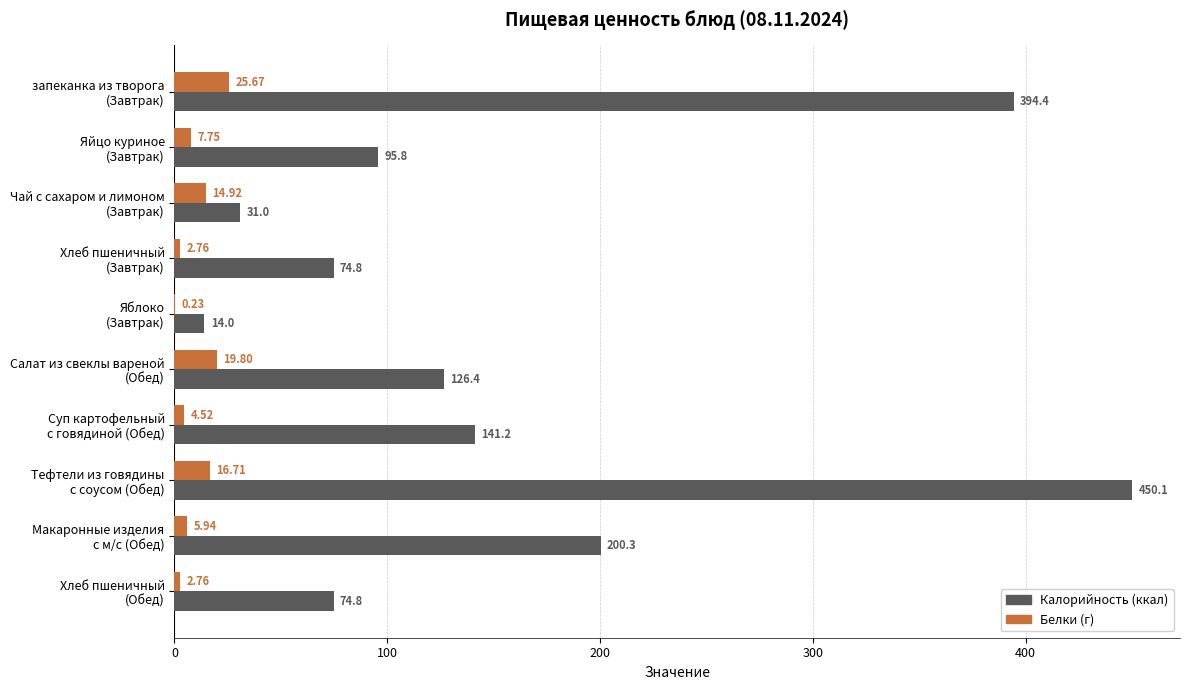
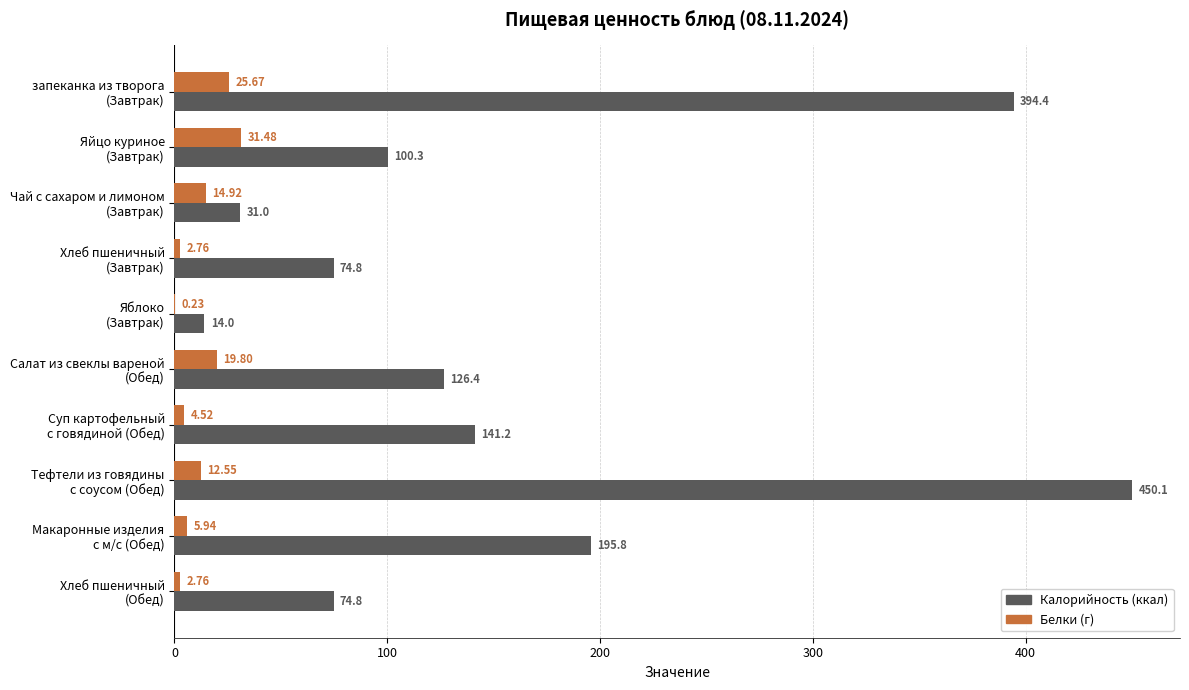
  {
    "Калорийность (ккал)": {
      "запеканка из творога (Завтрак)": 394.4,
-     "Яйцо куриное (Завтрак)": 95.8,
+     "Яйцо куриное (Завтрак)": 100.3,
      "Чай с сахаром и лимоном (Завтрак)": 31.0,
      "Хлеб пшеничный (Завтрак)": 74.8,
      "Яблоко (Завтрак)": 14.0,
      "Салат из свеклы вареной (Обед)": 126.4,
      "Суп картофельный с говядиной (Обед)": 141.2,
      "Тефтели из говядины с соусом (Обед)": 450.1,
-     "Макаронные изделия с м/с (Обед)": 200.3,
+     "Макаронные изделия с м/с (Обед)": 195.8,
      "Хлеб пшеничный (Обед)": 74.8
    },
    "Белки (г)": {
      "запеканка из творога (Завтрак)": 25.67,
-     "Яйцо куриное (Завтрак)": 7.75,
+     "Яйцо куриное (Завтрак)": 31.48,
      "Чай с сахаром и лимоном (Завтрак)": 14.92,
      "Хлеб пшеничный (Завтрак)": 2.76,
      "Яблоко (Завтрак)": 0.23,
      "Салат из свеклы вареной (Обед)": 19.80,
      "Суп картофельный с говядиной (Обед)": 4.52,
-     "Тефтели из говядины с соусом (Обед)": 16.71,
+     "Тефтели из говядины с соусом (Обед)": 12.55,
      "Макаронные изделия с м/с (Обед)": 5.94,
      "Хлеб пшеничный (Обед)": 2.76
    }
  }
